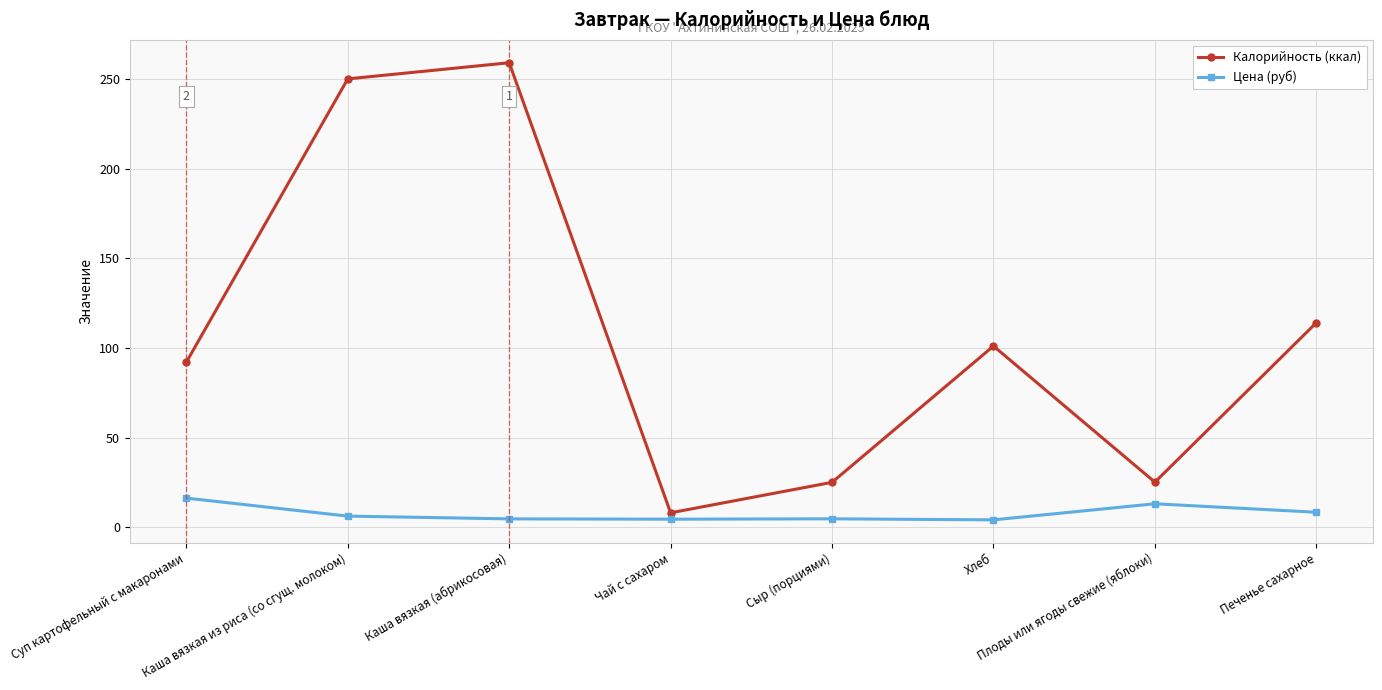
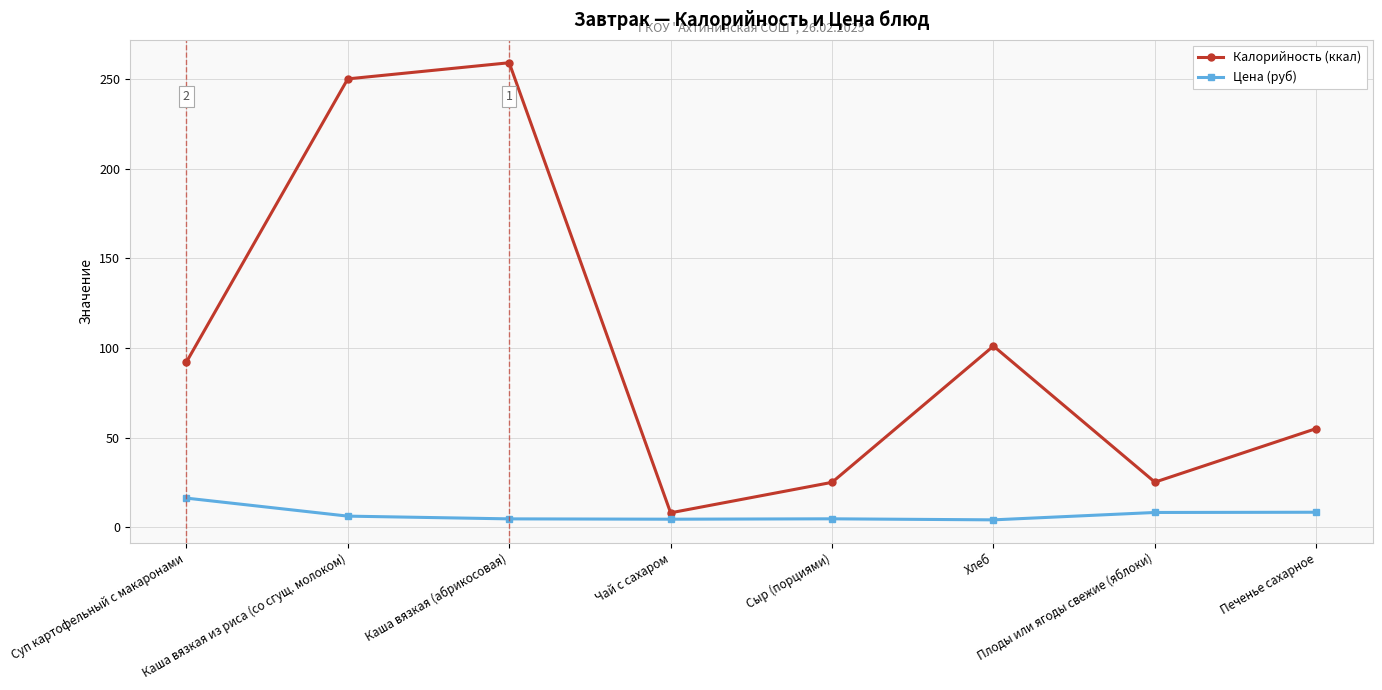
  {
    "Калорийность (ккал)": {
      "Суп картофельный с макаронами": 92,
      "Каша вязкая из риса (со сгущ. молоком)": 250,
      "Каша вязкая (абрикосовая)": 259,
      "Чай с сахаром": 8,
      "Сыр (порциями)": 25,
      "Хлеб": 101,
      "Плоды или ягоды свежие (яблоки)": 25,
-     "Печенье сахарное": 114
+     "Печенье сахарное": 55
    },
    "Цена (руб)": {
      "Суп картофельный с макаронами": 16,
      "Каша вязкая из риса (со сгущ. молоком)": 6,
      "Каша вязкая (абрикосовая)": 5,
      "Чай с сахаром": 4,
      "Сыр (порциями)": 5,
      "Хлеб": 4,
-     "Плоды или ягоды свежие (яблоки)": 13,
+     "Плоды или ягоды свежие (яблоки)": 8,
      "Печенье сахарное": 8
    }
  }
